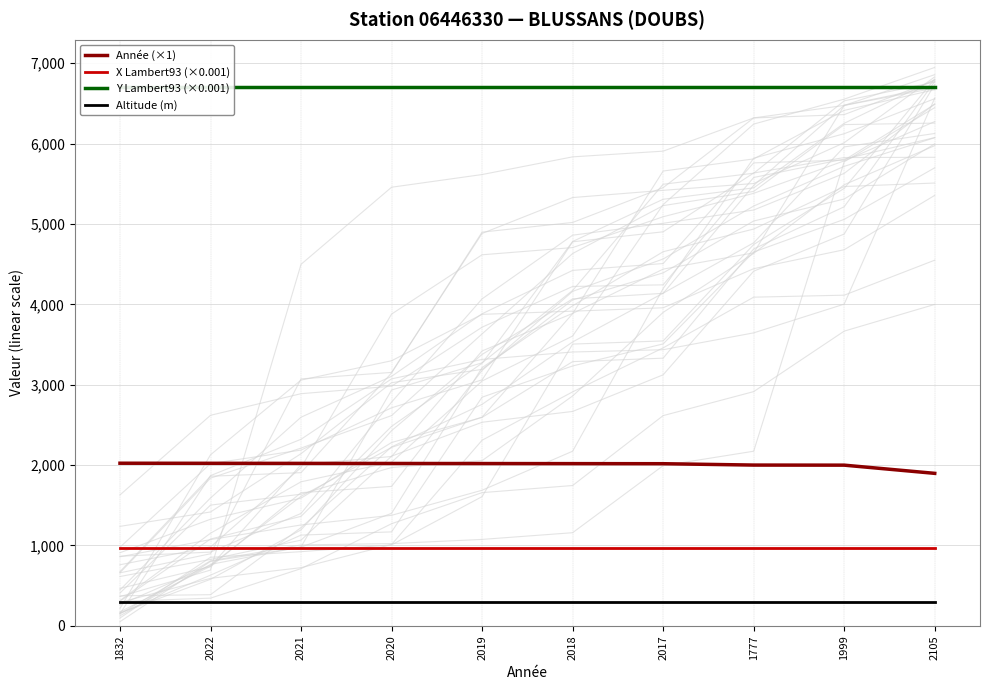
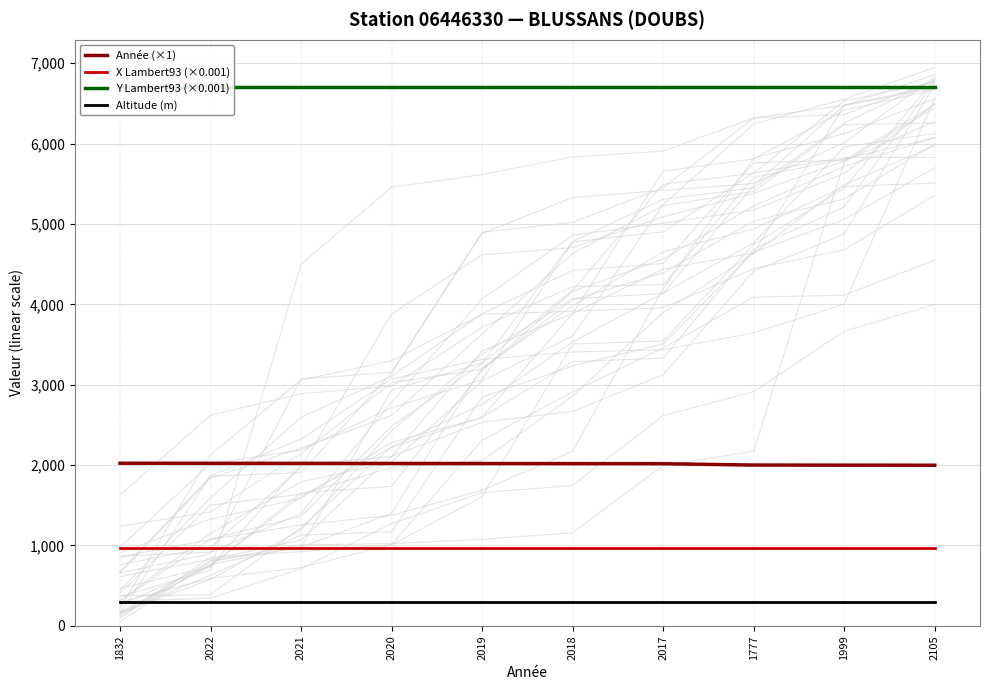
  {
    "Année (×1)": {
      "1832": "2,000",
      "2019": "2,000",
      "2018": "2,000",
      "1777": "2,000",
      "1999": "2,000",
-     "2105": "1,900"
+     "2105": "2,000"
    },
    "X Lambert93 (×0.001)": {
      "2020": "1,000",
      "2019": "1,000",
      "2018": "1,000",
      "2017": "1,000",
      "1777": "1,000",
      "1999": "1,000",
      "2105": "1,000"
    },
    "Y Lambert93 (×0.001)": {
      "2021": "6,700",
      "2020": "6,700",
      "2019": "6,700",
      "2018": "6,700",
      "2017": "6,700",
      "1777": "6,700",
      "1999": "6,700"
    },
    "Altitude (m)": {
      "2022": "300",
      "2021": "300",
      "2020": "300",
      "2019": "300",
      "2018": "300",
      "2017": "300",
      "1777": "300",
      "1999": "300",
      "2105": "300"
    }
  }
